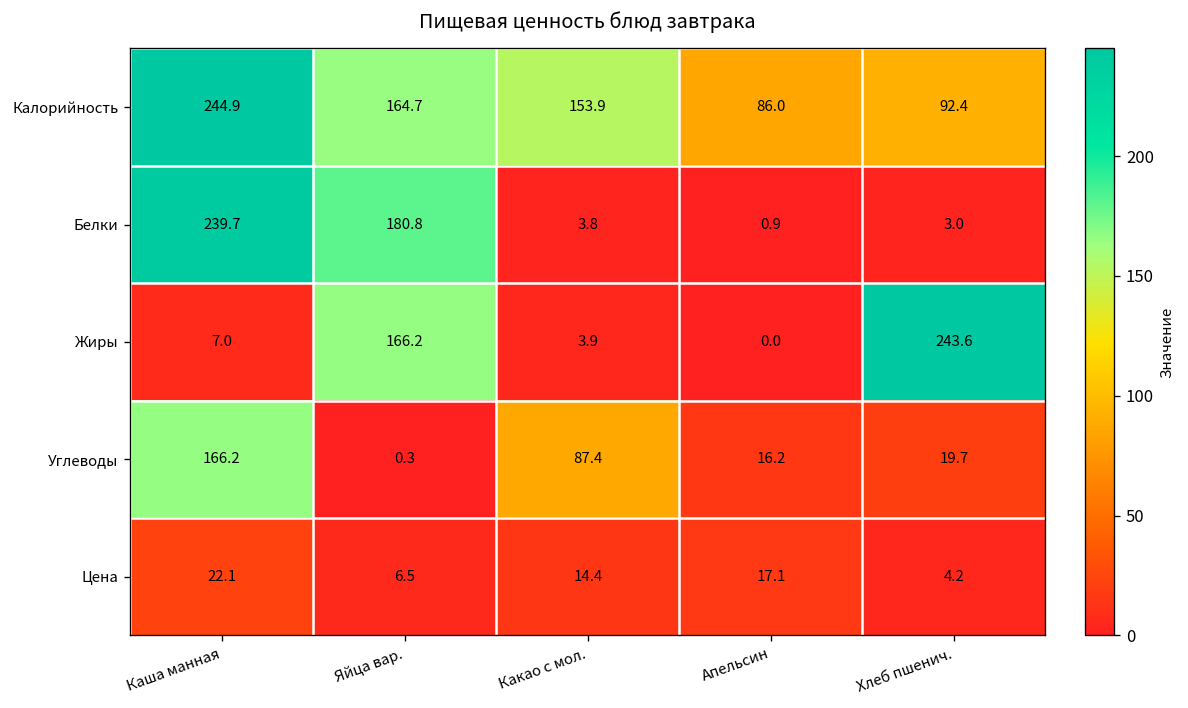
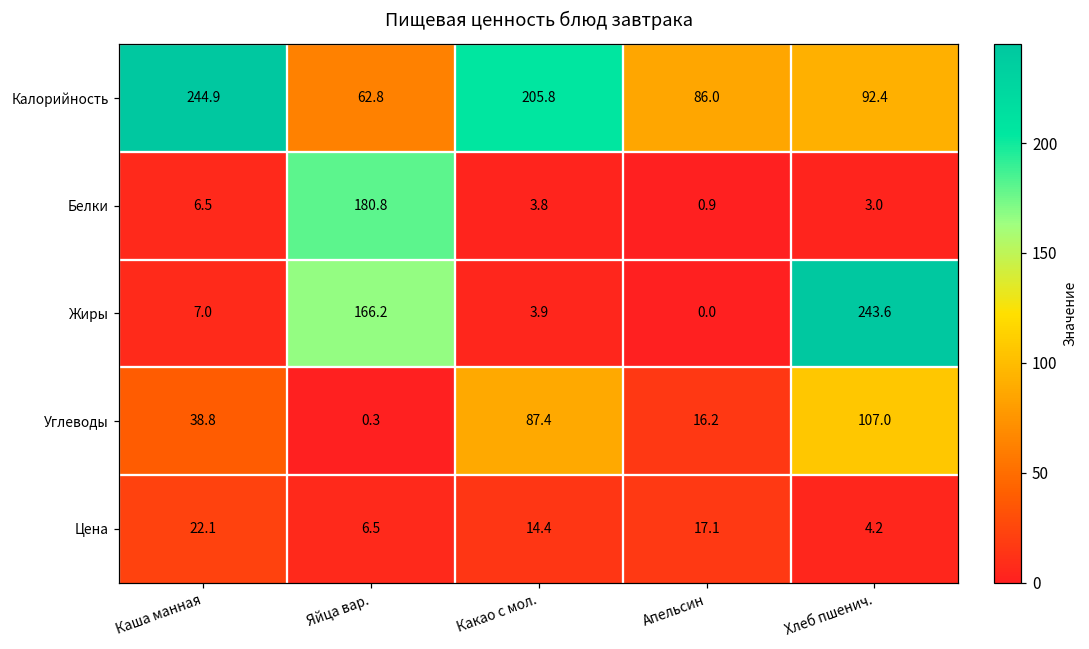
  {
    "Калорийность": {
      "Каша манная": 244.9,
-     "Яйца вар.": 164.7,
-     "Какао с мол.": 153.9,
+     "Яйца вар.": 62.8,
+     "Какао с мол.": 205.8,
      "Апельсин": 86.0,
      "Хлеб пшенич.": 92.4
    },
    "Белки": {
-     "Каша манная": 239.7,
+     "Каша манная": 6.5,
      "Яйца вар.": 180.8,
      "Какао с мол.": 3.8,
      "Апельсин": 0.9,
      "Хлеб пшенич.": 3.0
    },
    "Жиры": {
      "Каша манная": 7.0,
      "Яйца вар.": 166.2,
      "Какао с мол.": 3.9,
      "Апельсин": 0.0,
      "Хлеб пшенич.": 243.6
    },
    "Углеводы": {
-     "Каша манная": 166.2,
+     "Каша манная": 38.8,
      "Яйца вар.": 0.3,
      "Какао с мол.": 87.4,
      "Апельсин": 16.2,
-     "Хлеб пшенич.": 19.7
+     "Хлеб пшенич.": 107.0
    },
    "Цена": {
      "Каша манная": 22.1,
      "Яйца вар.": 6.5,
      "Какао с мол.": 14.4,
      "Апельсин": 17.1,
      "Хлеб пшенич.": 4.2
    }
  }
